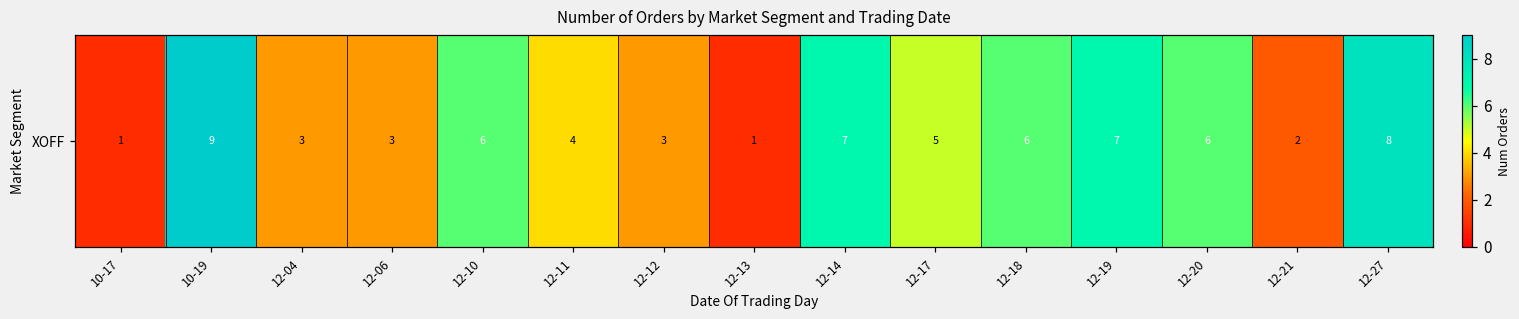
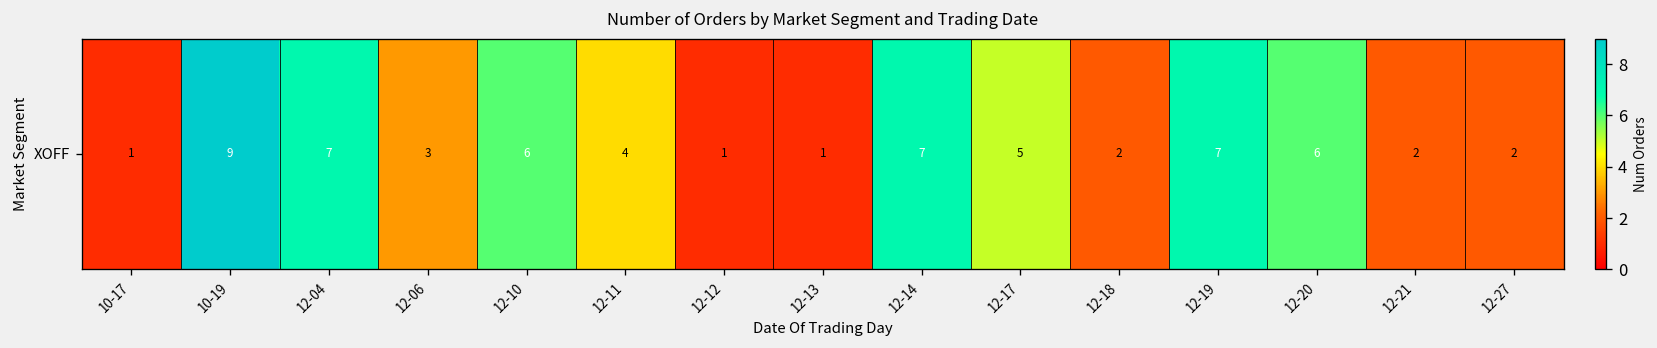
  {
    "XOFF": {
      "10-17": 1,
      "10-19": 9,
-     "12-04": 3,
+     "12-04": 7,
      "12-06": 3,
      "12-10": 6,
      "12-11": 4,
-     "12-12": 3,
+     "12-12": 1,
      "12-13": 1,
      "12-14": 7,
      "12-17": 5,
-     "12-18": 6,
+     "12-18": 2,
      "12-19": 7,
      "12-20": 6,
      "12-21": 2,
-     "12-27": 8
+     "12-27": 2
    }
  }
